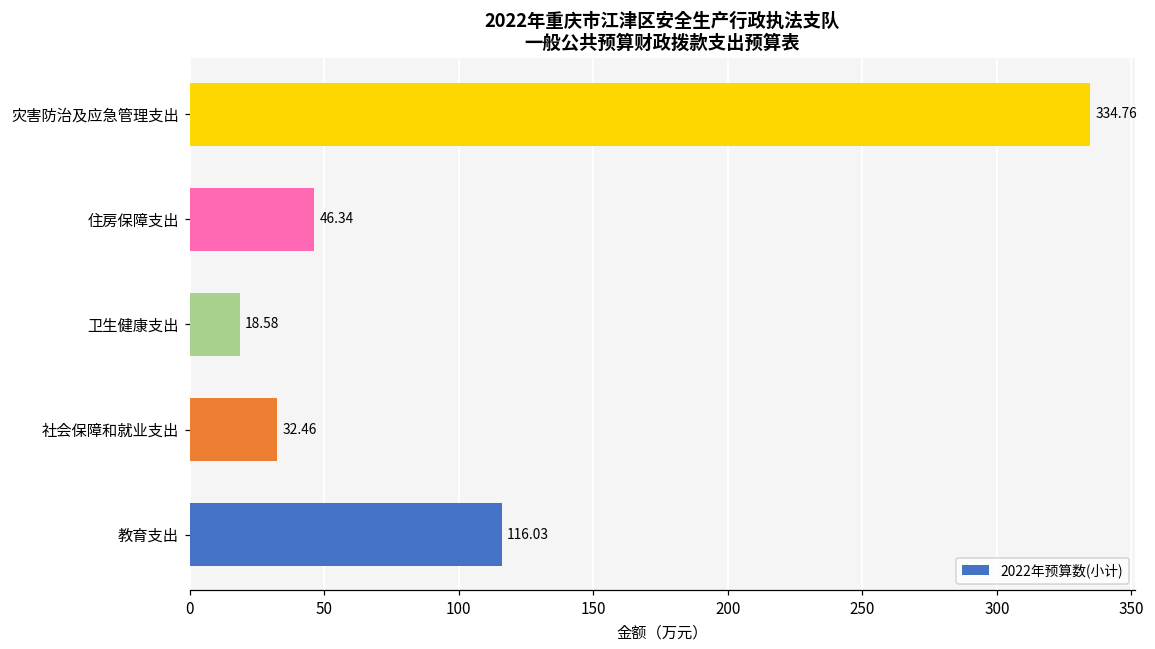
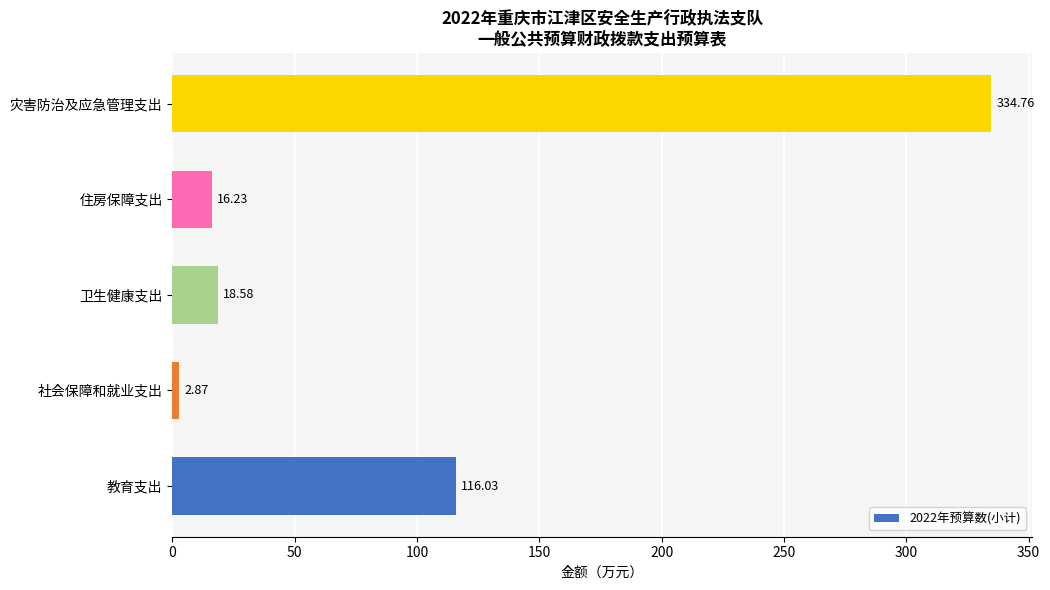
  {
    "灾害防治及应急管理支出": 334.76,
-   "住房保障支出": 46.34,
+   "住房保障支出": 16.23,
    "卫生健康支出": 18.58,
-   "社会保障和就业支出": 32.46,
+   "社会保障和就业支出": 2.87,
    "教育支出": 116.03
  }
